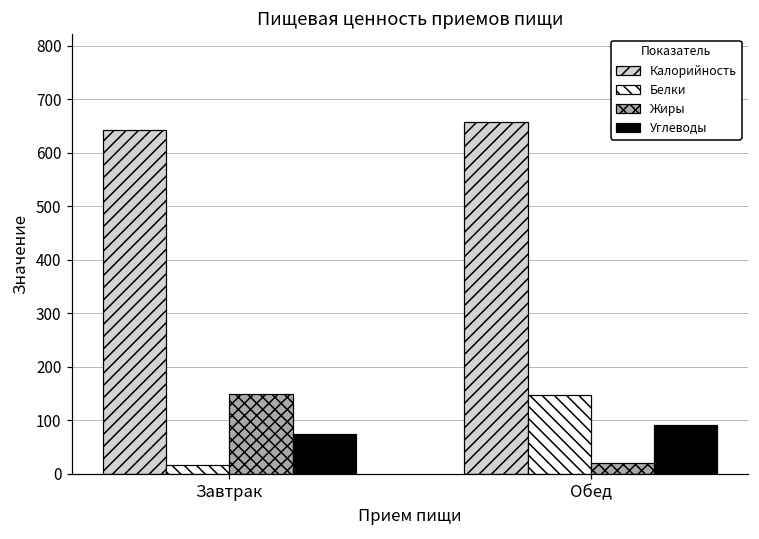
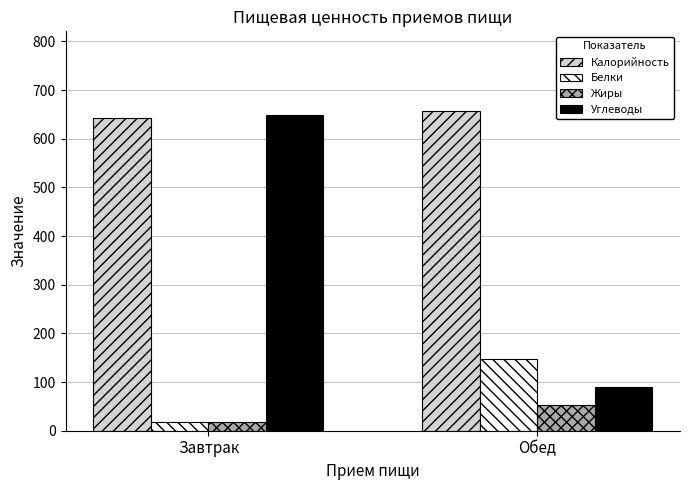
  {
    "Калорийность": {
      "Завтрак": 640,
      "Обед": 660
    },
    "Белки": {
      "Завтрак": 20,
      "Обед": 150
    },
    "Жиры": {
-     "Завтрак": 150,
-     "Обед": 20
+     "Завтрак": 20,
+     "Обед": 50
    },
    "Углеводы": {
-     "Завтрак": 70,
+     "Завтрак": 650,
      "Обед": 90
    }
  }
